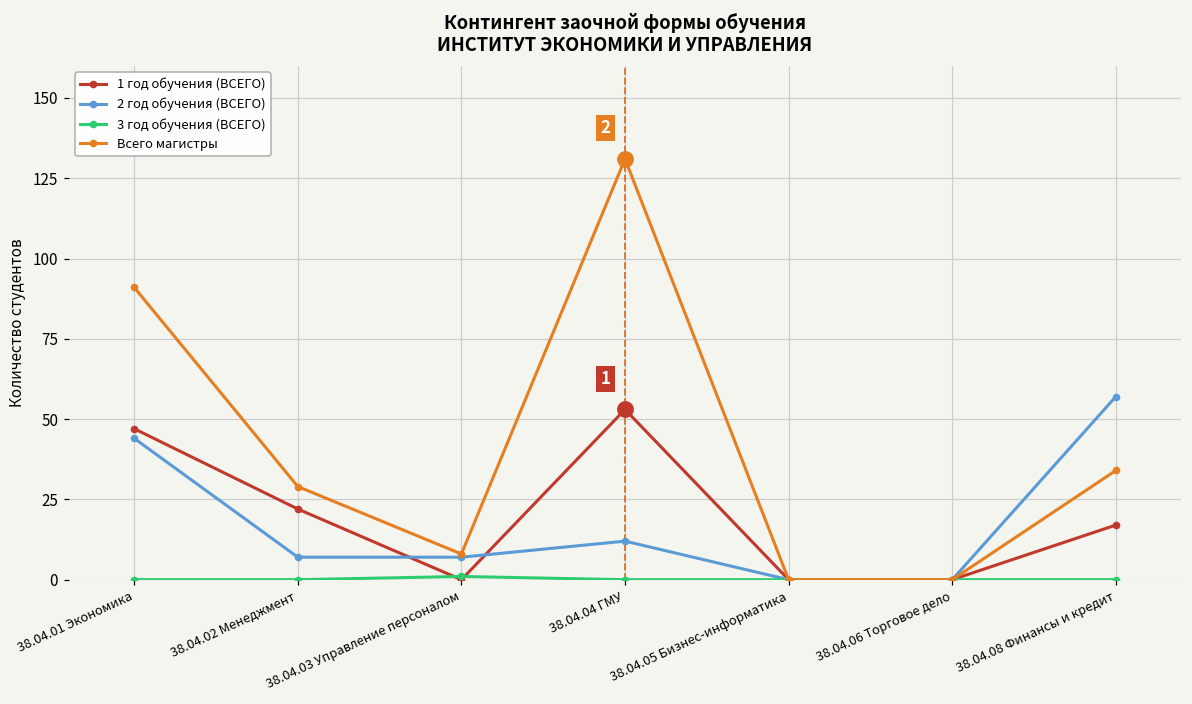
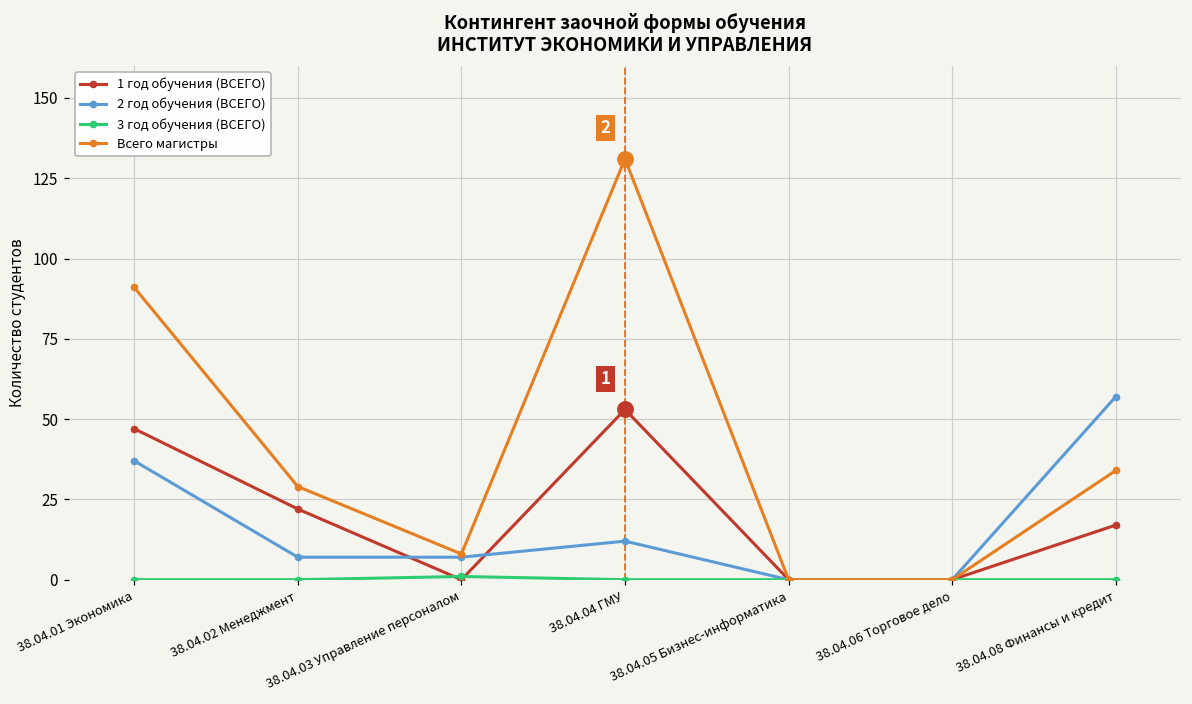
  {
    "2 год обучения (ВСЕГО)": {
-     "38.04.01 Экономика": 44,
+     "38.04.01 Экономика": 37,
      "38.04.02 Менеджмент": 7,
      "38.04.03 Управление персоналом": 7,
      "38.04.04 ГМУ": 12,
      "38.04.08 Финансы и кредит": 57
    },
    "3 год обучения (ВСЕГО)": {
      "38.04.01 Экономика": 0,
      "38.04.02 Менеджмент": 0,
      "38.04.03 Управление персоналом": 1,
      "38.04.04 ГМУ": 0,
      "38.04.08 Финансы и кредит": 0
    }
  }
